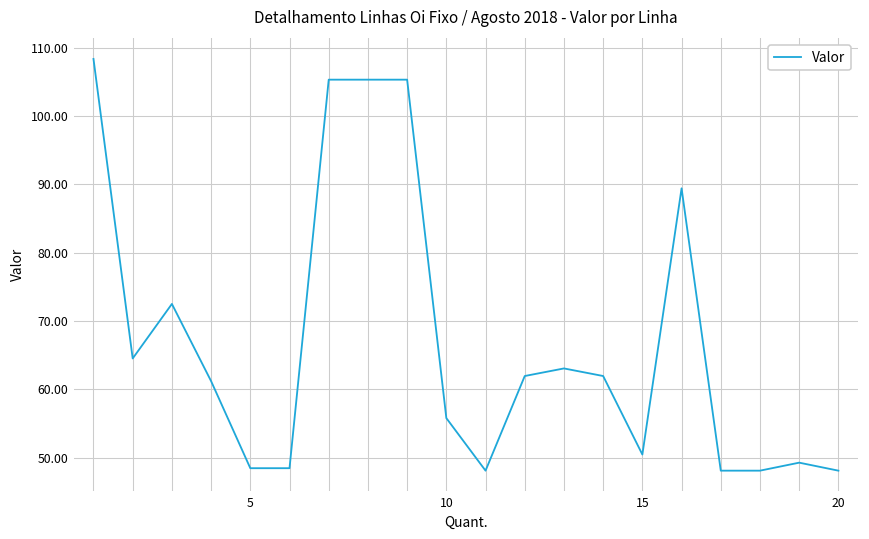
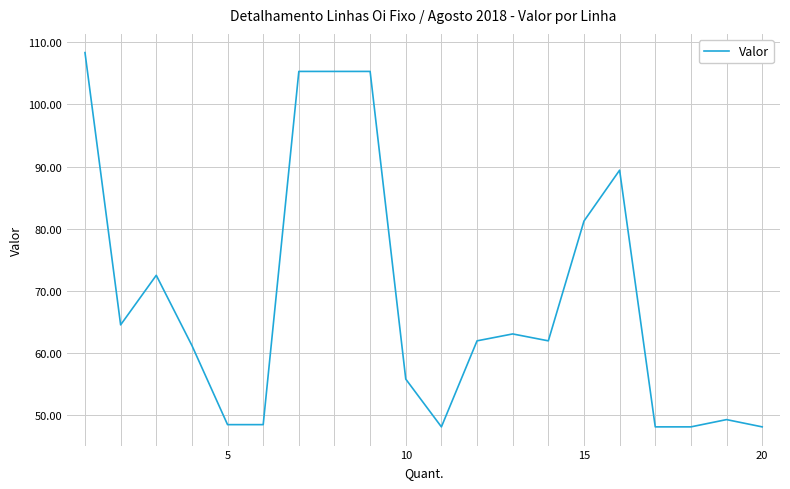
  {
    "5": 48,
    "10": 56,
-   "15": 50,
+   "15": 81,
    "20": 48
  }
